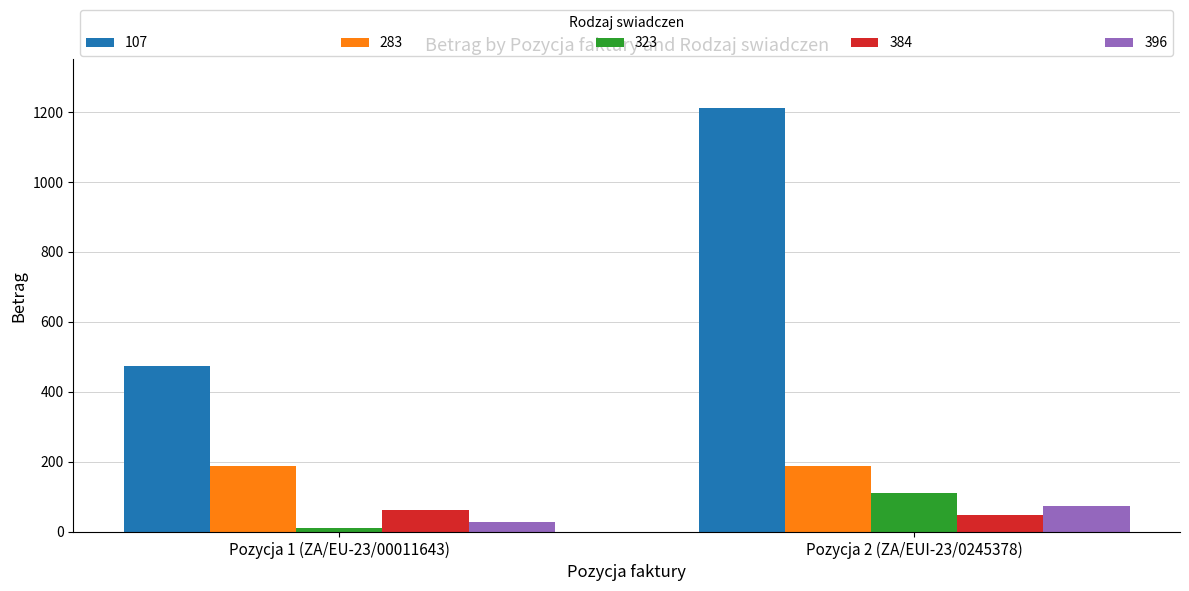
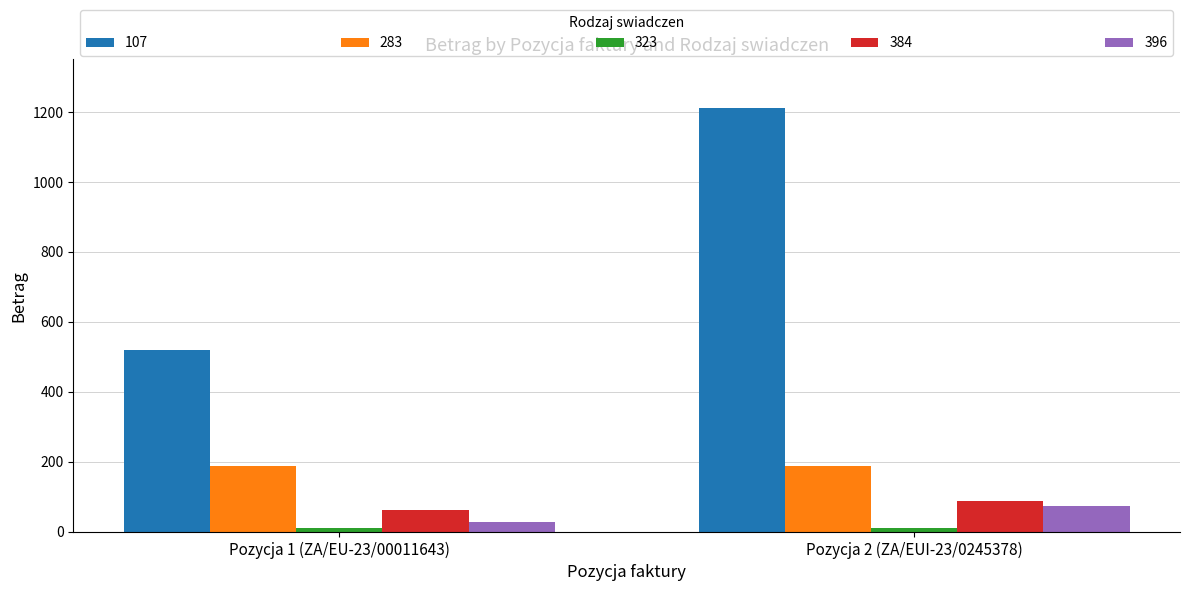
  {
    "107": {
-     "Pozycja 1 (ZA/EU-23/00011643)": 470,
+     "Pozycja 1 (ZA/EU-23/00011643)": 520,
      "Pozycja 2 (ZA/EUI-23/0245378)": 1210
    },
    "283": {
      "Pozycja 1 (ZA/EU-23/00011643)": 190,
      "Pozycja 2 (ZA/EUI-23/0245378)": 190
    },
    "323": {
      "Pozycja 1 (ZA/EU-23/00011643)": 10,
-     "Pozycja 2 (ZA/EUI-23/0245378)": 110
+     "Pozycja 2 (ZA/EUI-23/0245378)": 10
    },
    "384": {
      "Pozycja 1 (ZA/EU-23/00011643)": 60,
-     "Pozycja 2 (ZA/EUI-23/0245378)": 50
+     "Pozycja 2 (ZA/EUI-23/0245378)": 90
    },
    "396": {
      "Pozycja 1 (ZA/EU-23/00011643)": 30,
      "Pozycja 2 (ZA/EUI-23/0245378)": 70
    }
  }
